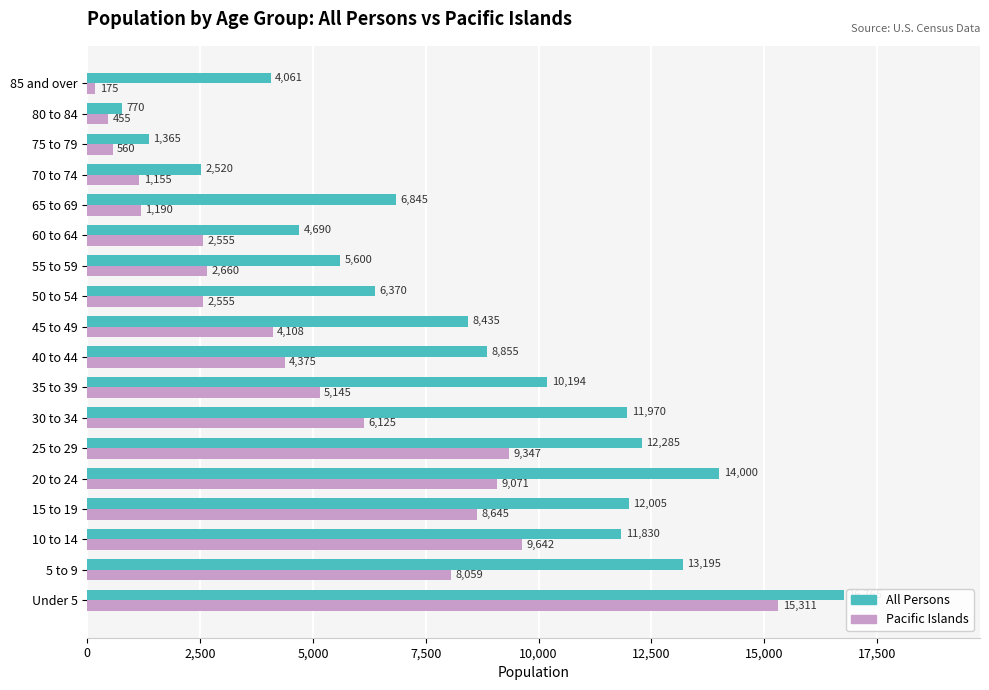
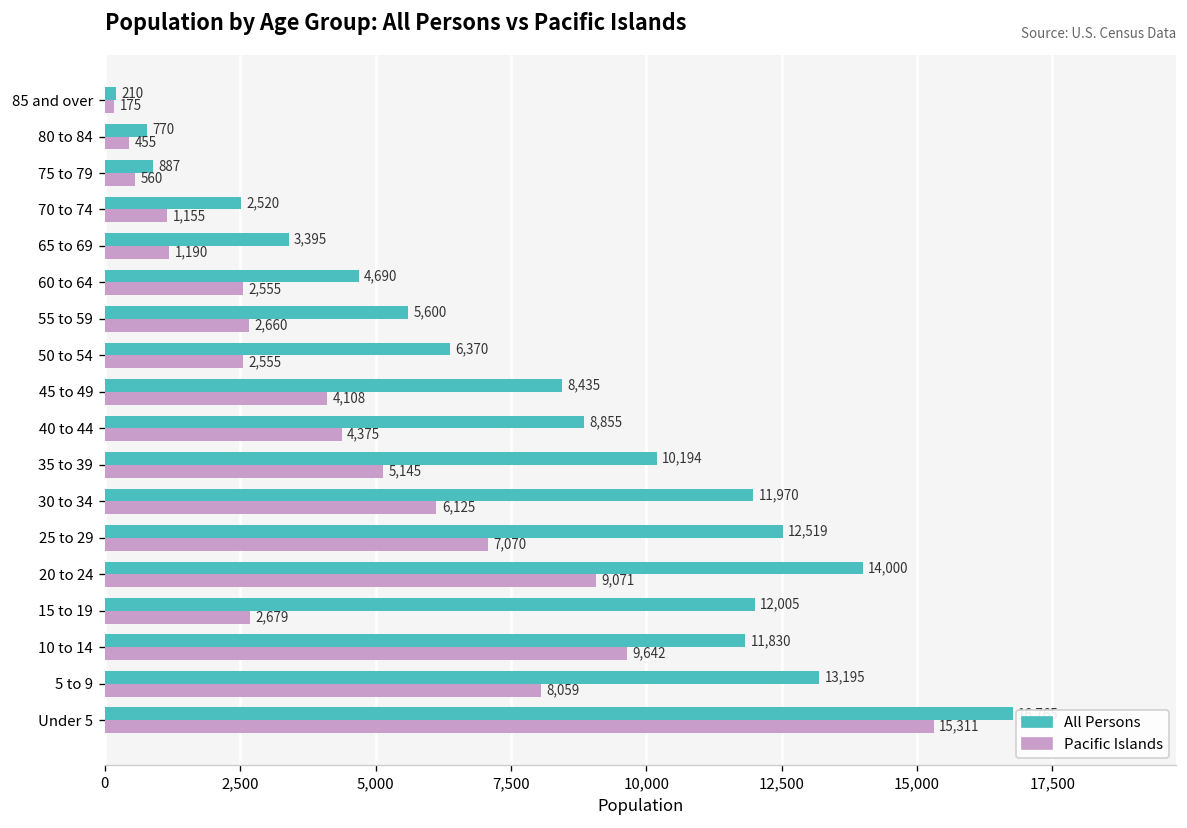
  {
    "All Persons": {
-     "85 and over": "4,061",
+     "85 and over": "210",
      "80 to 84": "770",
-     "75 to 79": "1,365",
+     "75 to 79": "887",
      "70 to 74": "2,520",
-     "65 to 69": "6,845",
+     "65 to 69": "3,395",
      "60 to 64": "4,690",
      "55 to 59": "5,600",
      "50 to 54": "6,370",
      "45 to 49": "8,435",
      "40 to 44": "8,855",
      "35 to 39": "10,194",
      "30 to 34": "11,970",
-     "25 to 29": "12,285",
+     "25 to 29": "12,519",
      "20 to 24": "14,000",
      "15 to 19": "12,005",
      "10 to 14": "11,830",
      "5 to 9": "13,195"
    },
    "Pacific Islands": {
      "85 and over": "175",
      "80 to 84": "455",
      "75 to 79": "560",
      "70 to 74": "1,155",
      "65 to 69": "1,190",
      "60 to 64": "2,555",
      "55 to 59": "2,660",
      "50 to 54": "2,555",
      "45 to 49": "4,108",
      "40 to 44": "4,375",
      "35 to 39": "5,145",
      "30 to 34": "6,125",
-     "25 to 29": "9,347",
+     "25 to 29": "7,070",
      "20 to 24": "9,071",
-     "15 to 19": "8,645",
+     "15 to 19": "2,679",
      "10 to 14": "9,642",
      "5 to 9": "8,059",
      "Under 5": "15,311"
    }
  }
